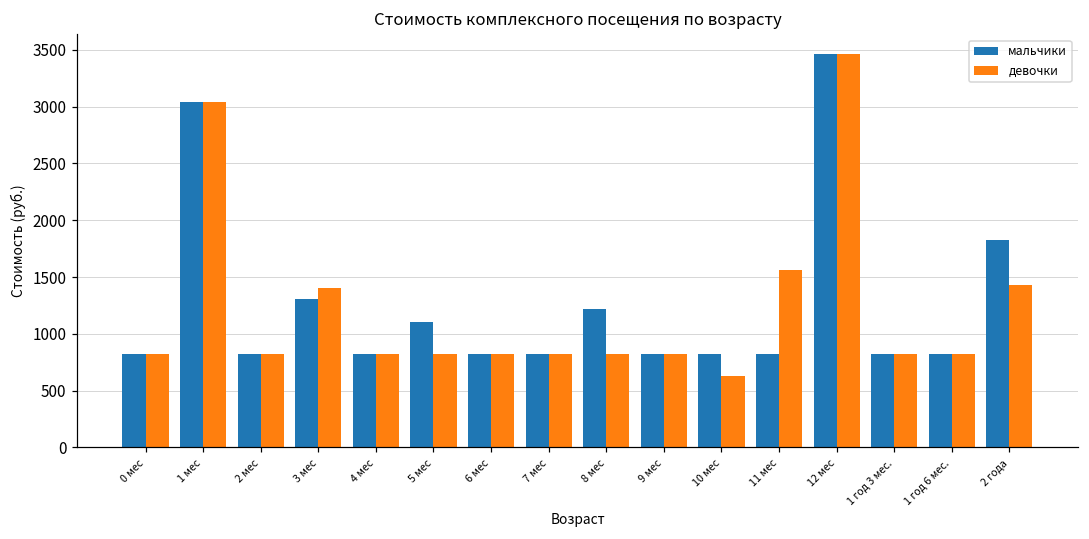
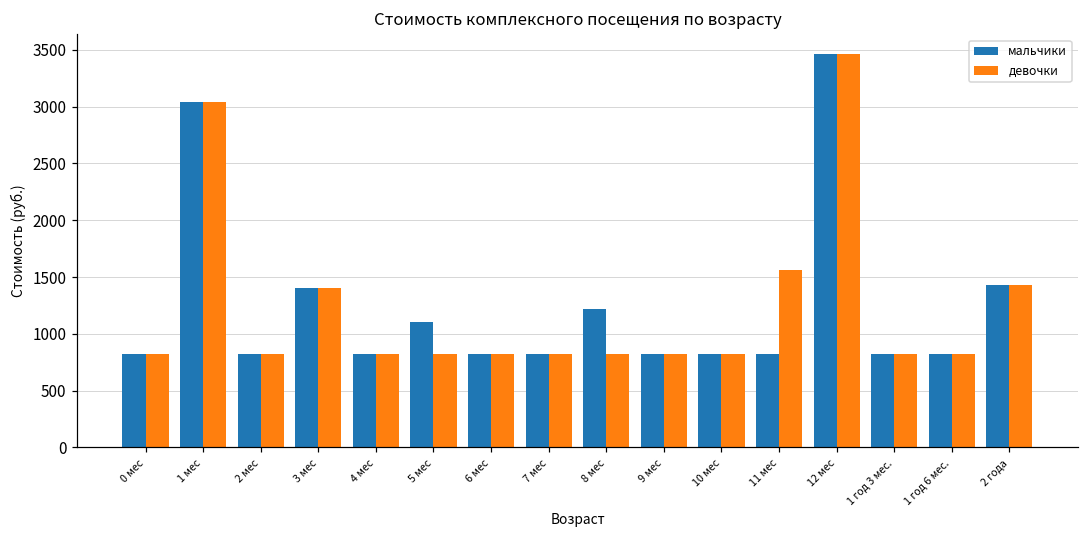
  {
    "мальчики": {
      "0 мес": 820,
      "1 мес": 3040,
      "2 мес": 820,
-     "3 мес": 1310,
+     "3 мес": 1400,
      "4 мес": 820,
      "5 мес": 1100,
      "6 мес": 820,
      "7 мес": 820,
      "8 мес": 1220,
      "9 мес": 820,
      "10 мес": 820,
      "11 мес": 820,
      "12 мес": 3460,
      "1 год 3 мес.": 820,
      "1 год 6 мес.": 820,
-     "2 года": 1830
+     "2 года": 1430
    },
    "девочки": {
      "0 мес": 820,
      "1 мес": 3040,
      "2 мес": 820,
      "3 мес": 1400,
      "4 мес": 820,
      "5 мес": 820,
      "6 мес": 820,
      "7 мес": 820,
      "8 мес": 820,
      "9 мес": 820,
-     "10 мес": 630,
+     "10 мес": 820,
      "11 мес": 1560,
      "12 мес": 3460,
      "1 год 3 мес.": 820,
      "1 год 6 мес.": 820,
      "2 года": 1430
    }
  }
